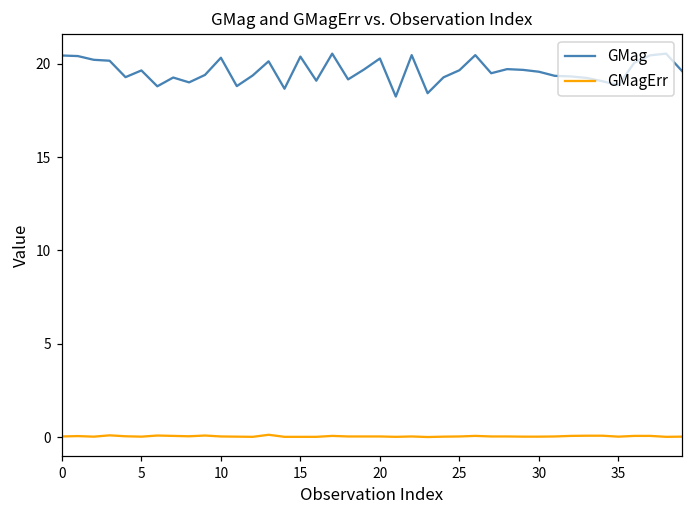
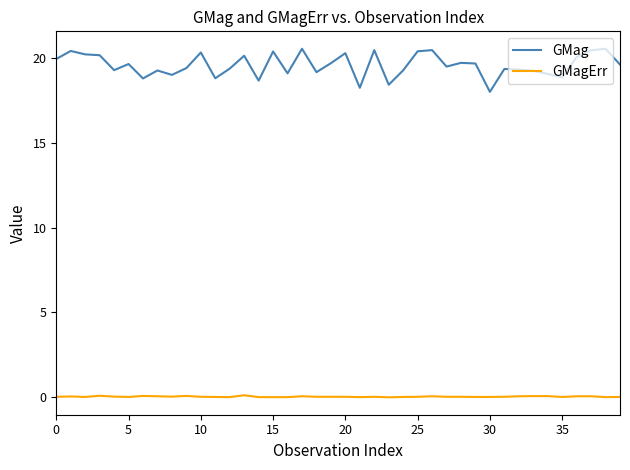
  {
    "GMag": {
-     "0": 20.4,
+     "0": 19.9,
      "5": 19.6,
      "10": 20.3,
      "15": 20.4,
      "20": 20.3,
-     "25": 19.7,
-     "30": 19.6
+     "25": 20.4,
+     "30": 18.0
    },
    "GMagErr": {
      "0": 0.0,
      "5": 0.0,
      "10": 0.0,
      "15": 0.0,
      "20": 0.0,
      "25": 0.0,
      "30": 0.0,
      "35": 0.0
    }
  }
